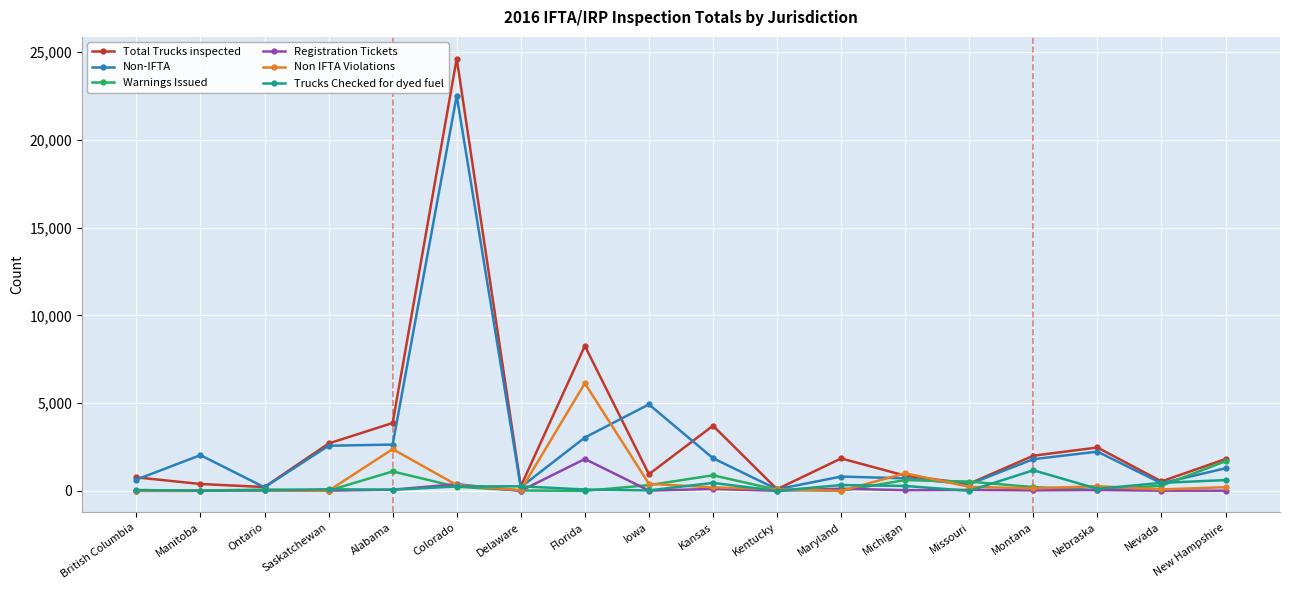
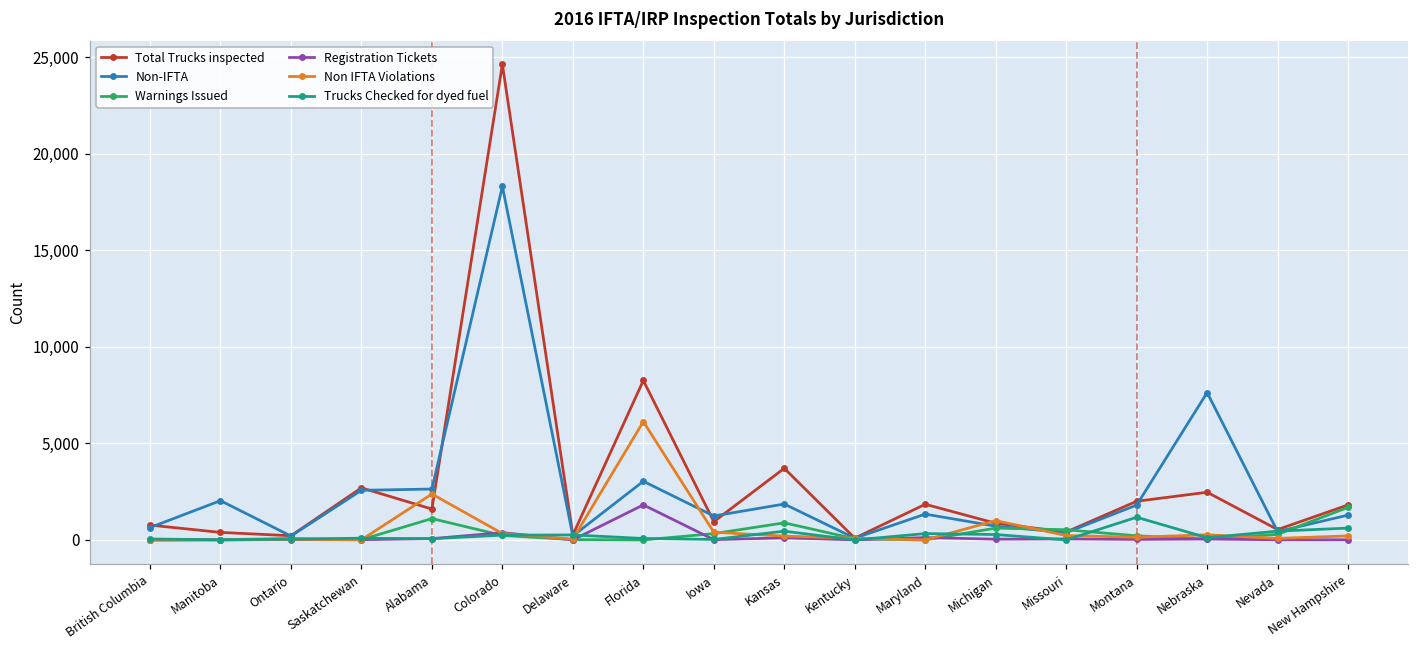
  {
    "Total Trucks inspected": {
      "Manitoba": "400",
-     "Alabama": "3,900",
+     "Alabama": "1,600",
      "Colorado": "24,600",
      "Florida": "8,300",
      "Iowa": "900",
      "Kansas": "3,700",
      "Maryland": "1,800",
      "Montana": "2,000",
      "Nebraska": "2,500"
    },
    "Non-IFTA": {
      "Manitoba": "2,000",
      "Alabama": "2,600",
-     "Colorado": "22,500",
+     "Colorado": "18,300",
      "Florida": "3,000",
-     "Iowa": "4,900",
+     "Iowa": "1,200",
      "Kansas": "1,900",
-     "Maryland": "800",
+     "Maryland": "1,300",
      "Montana": "1,800",
-     "Nebraska": "2,200",
+     "Nebraska": "7,600",
      "New Hampshire": "1,300"
    },
    "Registration Tickets": {
      "Florida": "1,800",
      "Michigan": "0",
      "New Hampshire": "0"
    },
    "Non IFTA Violations": {
      "Alabama": "2,400",
      "Florida": "6,100",
      "Missouri": "200",
      "Nebraska": "300",
      "New Hampshire": "200"
    }
  }
